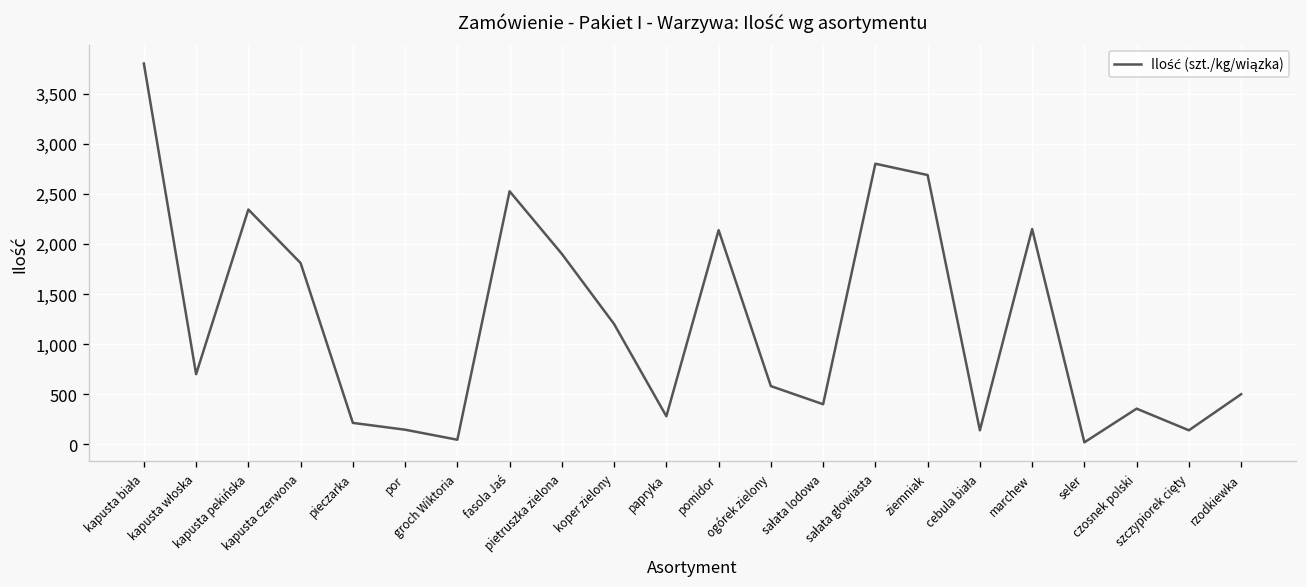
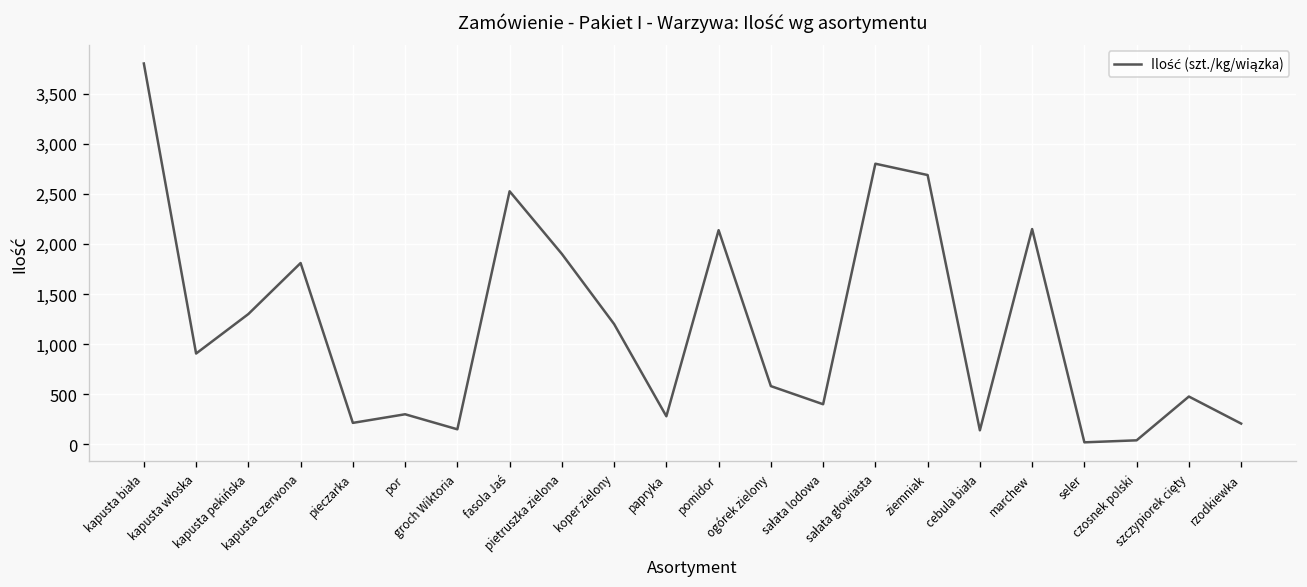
  {
    "kapusta biała": "3,800",
-   "kapusta włoska": "700",
-   "kapusta pekińska": "2,300",
+   "kapusta włoska": "900",
+   "kapusta pekińska": "1,300",
    "kapusta czerwona": "1,800",
    "pieczarka": "200",
-   "por": "100",
-   "groch Wiktoria": "0",
+   "por": "300",
+   "groch Wiktoria": "200",
    "fasola Jaś": "2,500",
    "pietruszka zielona": "1,900",
    "koper zielony": "1,200",
    "papryka": "300",
    "pomidor": "2,100",
    "ogórek zielony": "600",
    "sałata lodowa": "400",
    "sałata głowiasta": "2,800",
    "ziemniak": "2,700",
    "cebula biała": "100",
    "marchew": "2,100",
    "seler": "0",
-   "czosnek polski": "400",
-   "szczypiorek cięty": "100",
-   "rzodkiewka": "500"
+   "czosnek polski": "0",
+   "szczypiorek cięty": "500",
+   "rzodkiewka": "200"
  }
